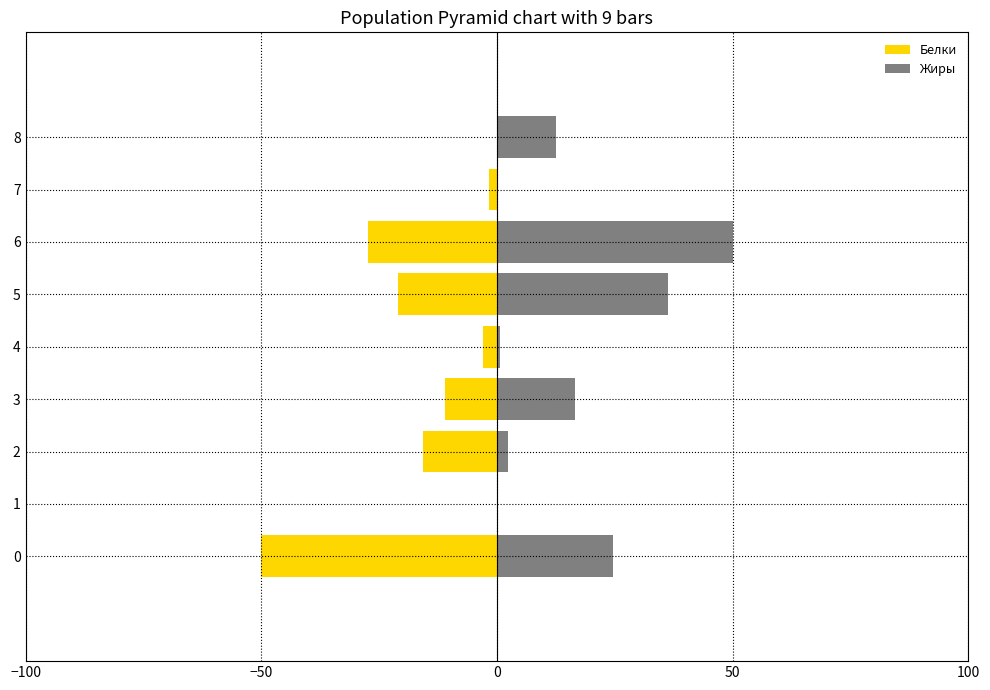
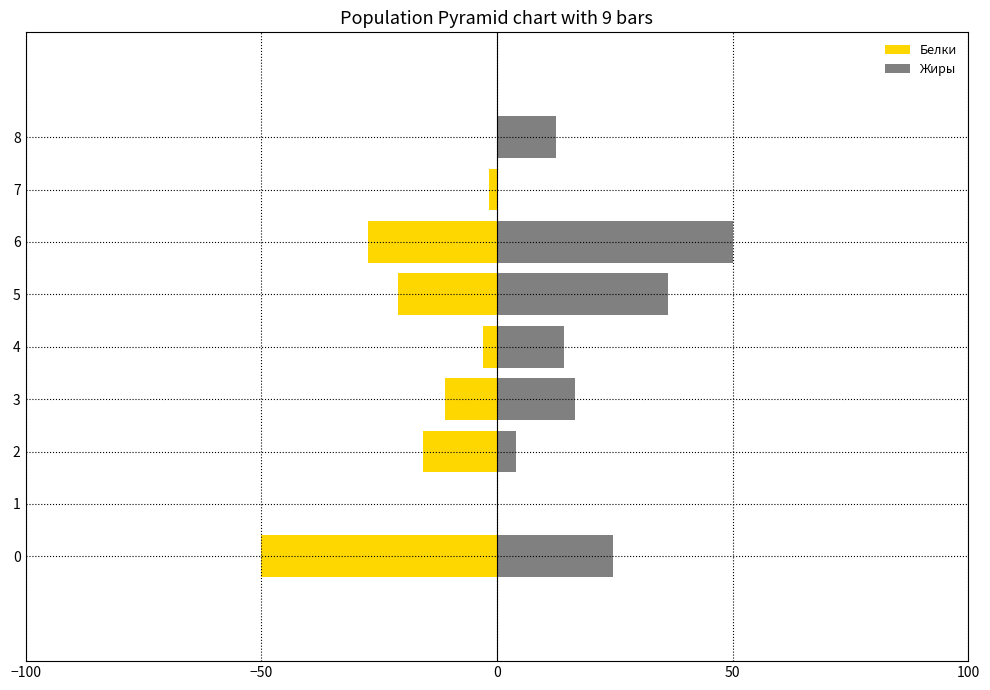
  {
    "Белки": {
      "8": 0,
      "7": -2,
      "6": -27,
      "5": -21,
      "4": -3,
      "3": -11,
      "2": -16,
      "1": 0,
      "0": -50
    },
    "Жиры": {
      "8": 13,
      "7": 0,
      "6": 50,
      "5": 36,
-     "4": 1,
+     "4": 14,
      "3": 17,
-     "2": 2,
+     "2": 4,
      "1": 0,
      "0": 25
    }
  }
